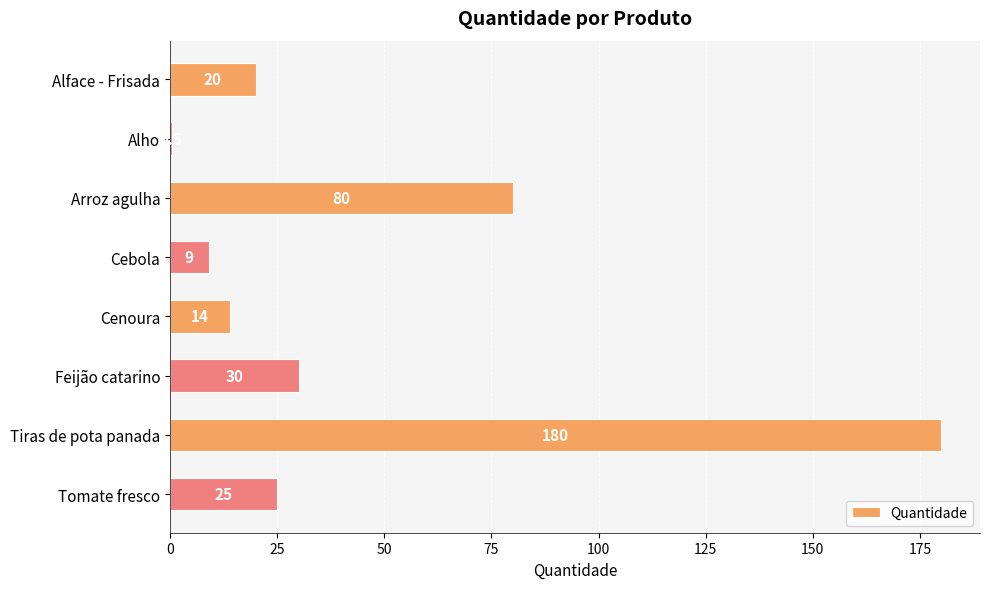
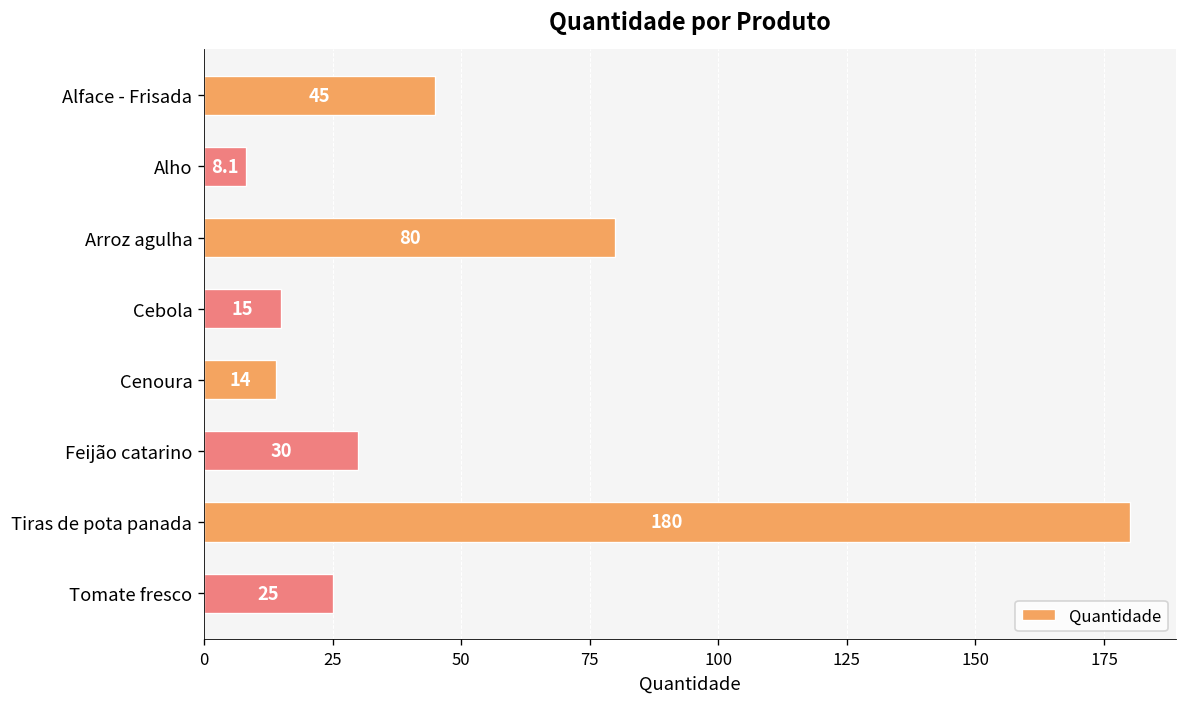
  {
-   "Alface - Frisada": 20,
-   "Alho": 1,
+   "Alface - Frisada": 45,
+   "Alho": 8,
    "Arroz agulha": 80,
-   "Cebola": 9,
+   "Cebola": 15,
    "Cenoura": 14,
    "Feijão catarino": 30,
    "Tiras de pota panada": 180,
    "Tomate fresco": 25
  }
